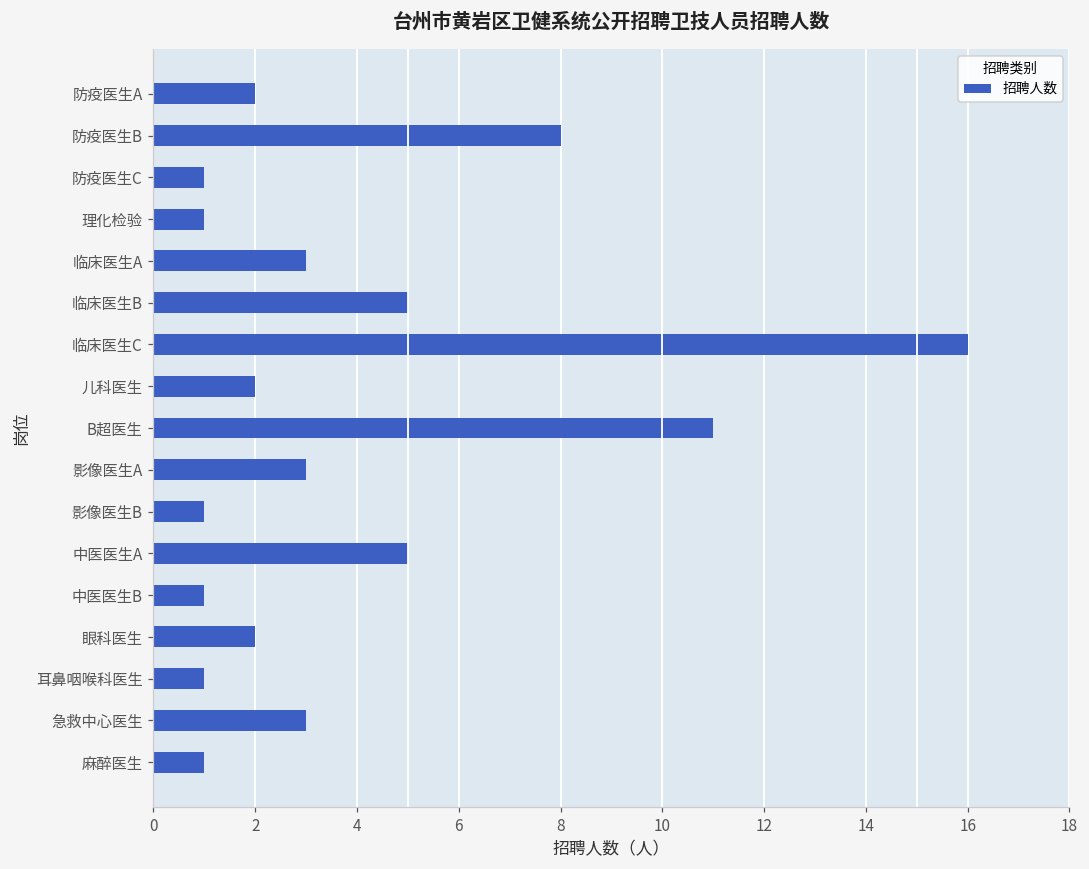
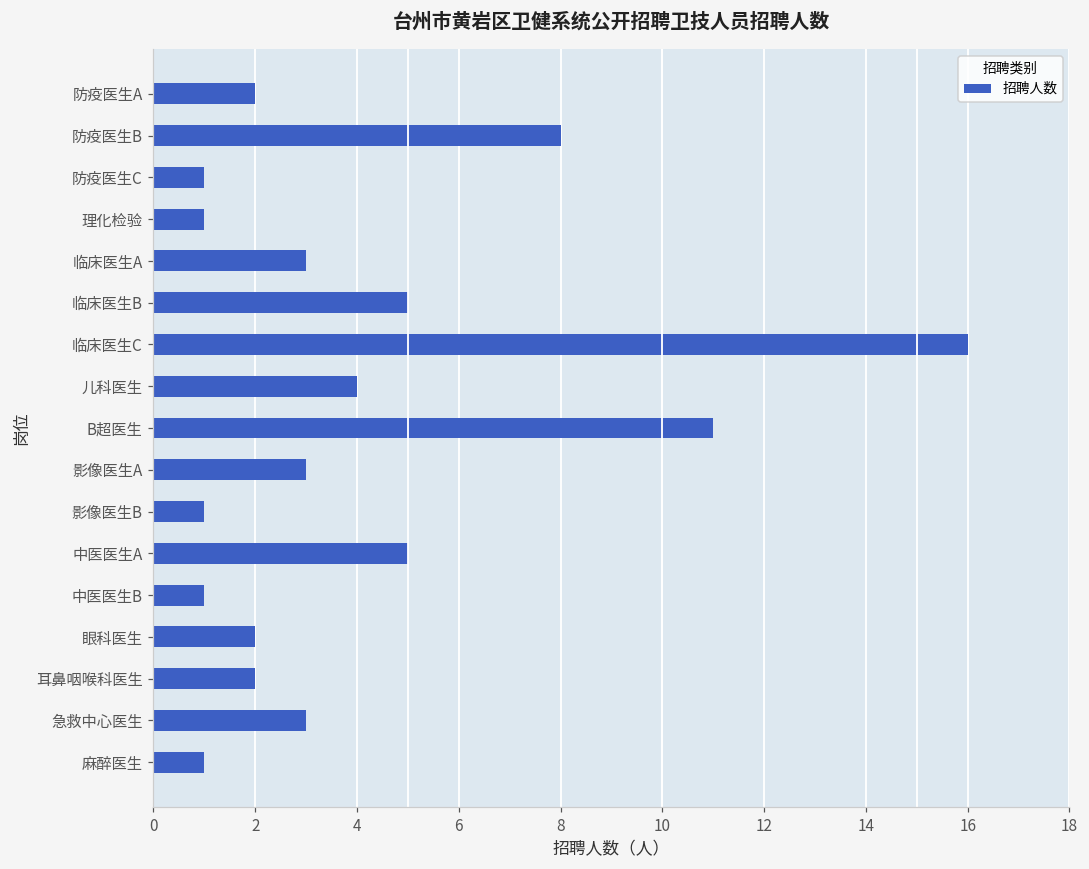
  {
    "防疫医生A": 2,
    "防疫医生B": 8,
    "防疫医生C": 1,
    "理化检验": 1,
    "临床医生A": 3,
    "临床医生B": 5,
    "临床医生C": 16,
-   "儿科医生": 2,
+   "儿科医生": 4,
    "B超医生": 11,
    "影像医生A": 3,
    "影像医生B": 1,
    "中医医生A": 5,
    "中医医生B": 1,
    "眼科医生": 2,
-   "耳鼻咽喉科医生": 1,
+   "耳鼻咽喉科医生": 2,
    "急救中心医生": 3,
    "麻醉医生": 1
  }
